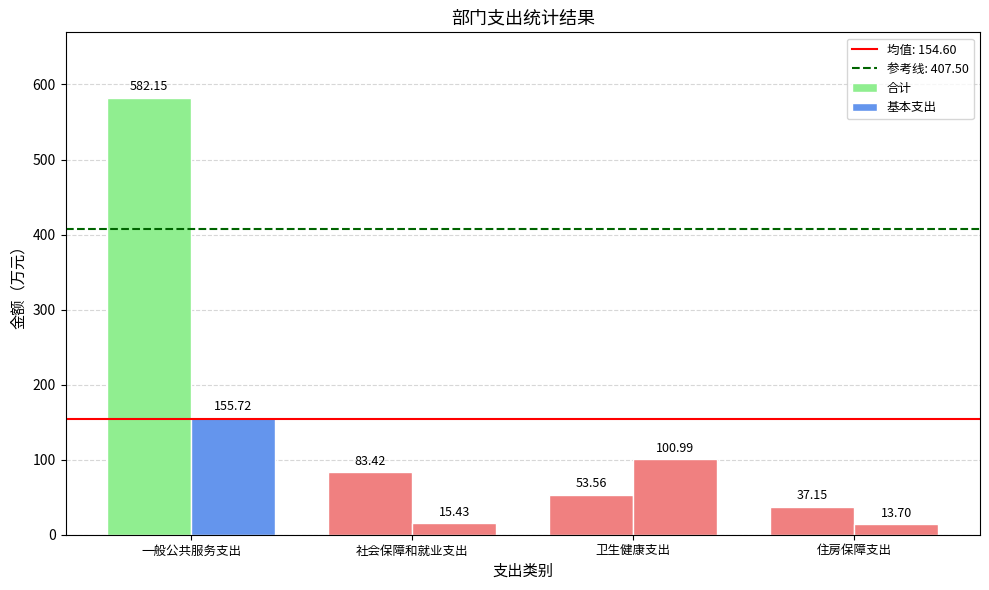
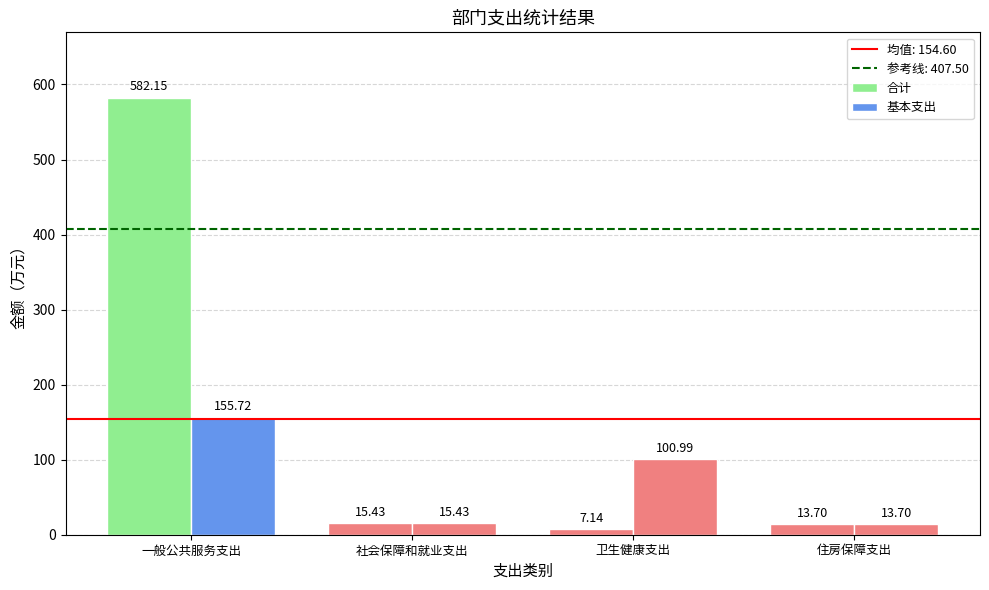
  {
    "合计": {
      "一般公共服务支出": 582.15,
-     "社会保障和就业支出": 83.42,
-     "卫生健康支出": 53.56,
-     "住房保障支出": 37.15
+     "社会保障和就业支出": 15.43,
+     "卫生健康支出": 7.14,
+     "住房保障支出": 13.70
    },
    "基本支出": {
      "一般公共服务支出": 155.72,
      "社会保障和就业支出": 15.43,
      "卫生健康支出": 100.99,
      "住房保障支出": 13.70
    }
  }
